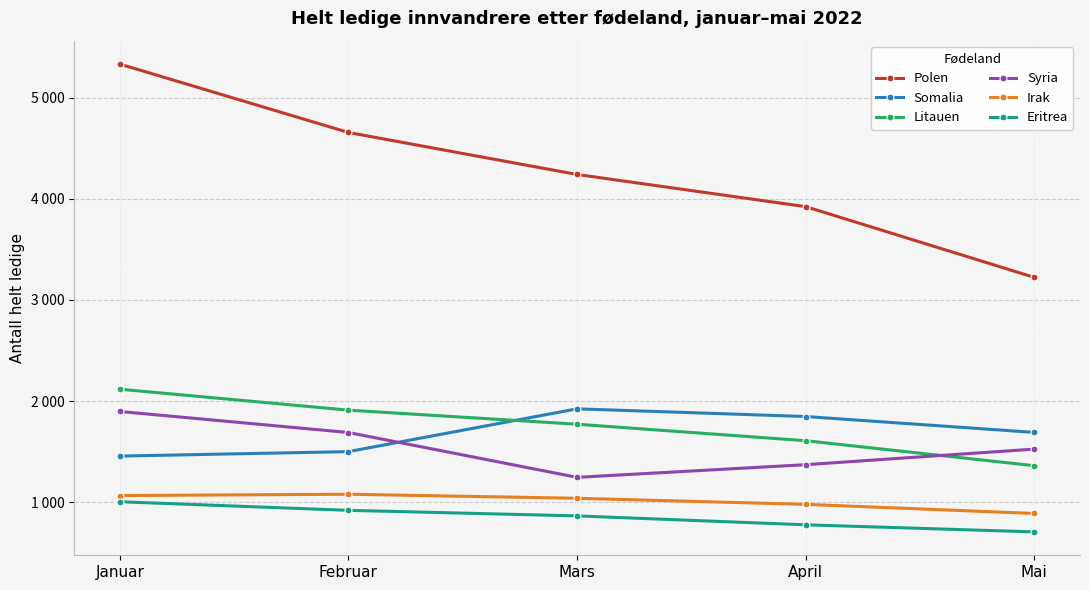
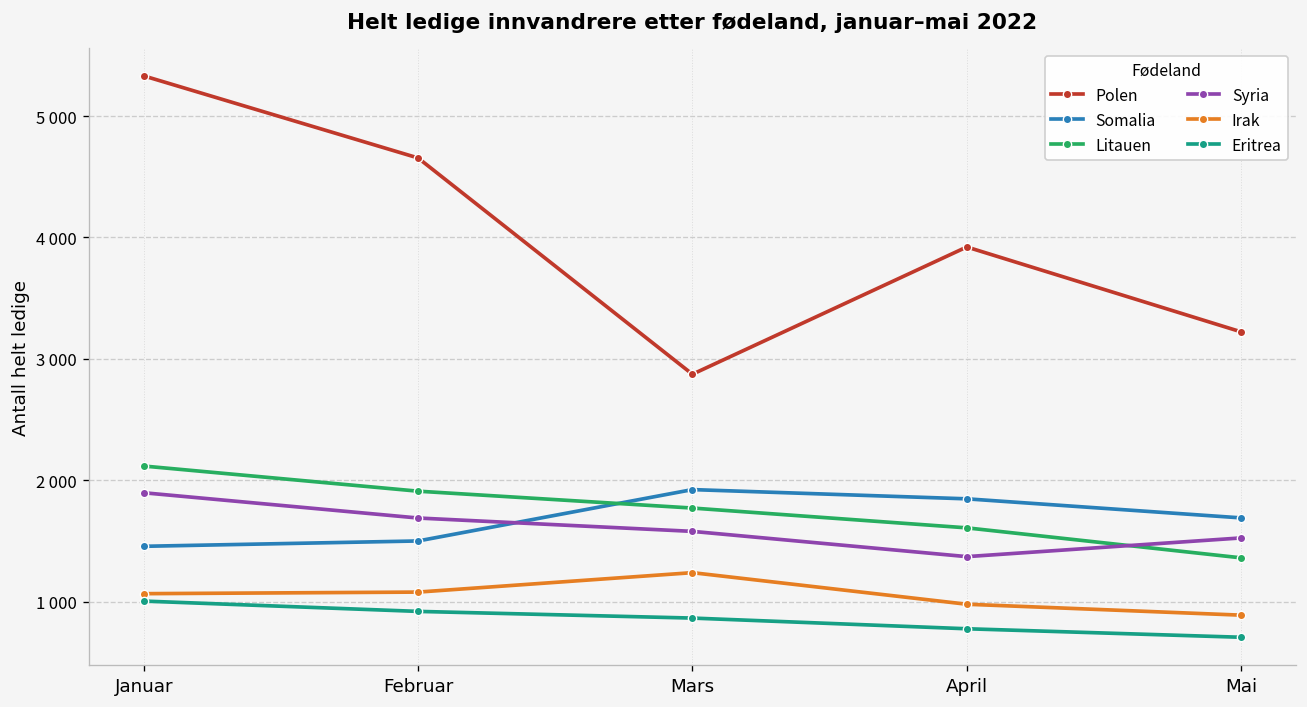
  {
    "Polen": {
      "Januar": 5330,
      "Februar": 4660,
-     "Mars": 4240,
+     "Mars": 2870,
      "April": 3920,
      "Mai": 3220
    },
    "Somalia": {
      "Januar": 1460,
      "Februar": 1500,
      "Mars": 1920,
      "April": 1850,
      "Mai": 1690
    },
    "Syria": {
      "Januar": 1900,
      "Februar": 1690,
-     "Mars": 1250,
+     "Mars": 1580,
      "April": 1370,
      "Mai": 1530
    },
    "Irak": {
      "Januar": 1070,
      "Februar": 1080,
-     "Mars": 1040,
+     "Mars": 1240,
      "April": 980,
      "Mai": 890
    }
  }
